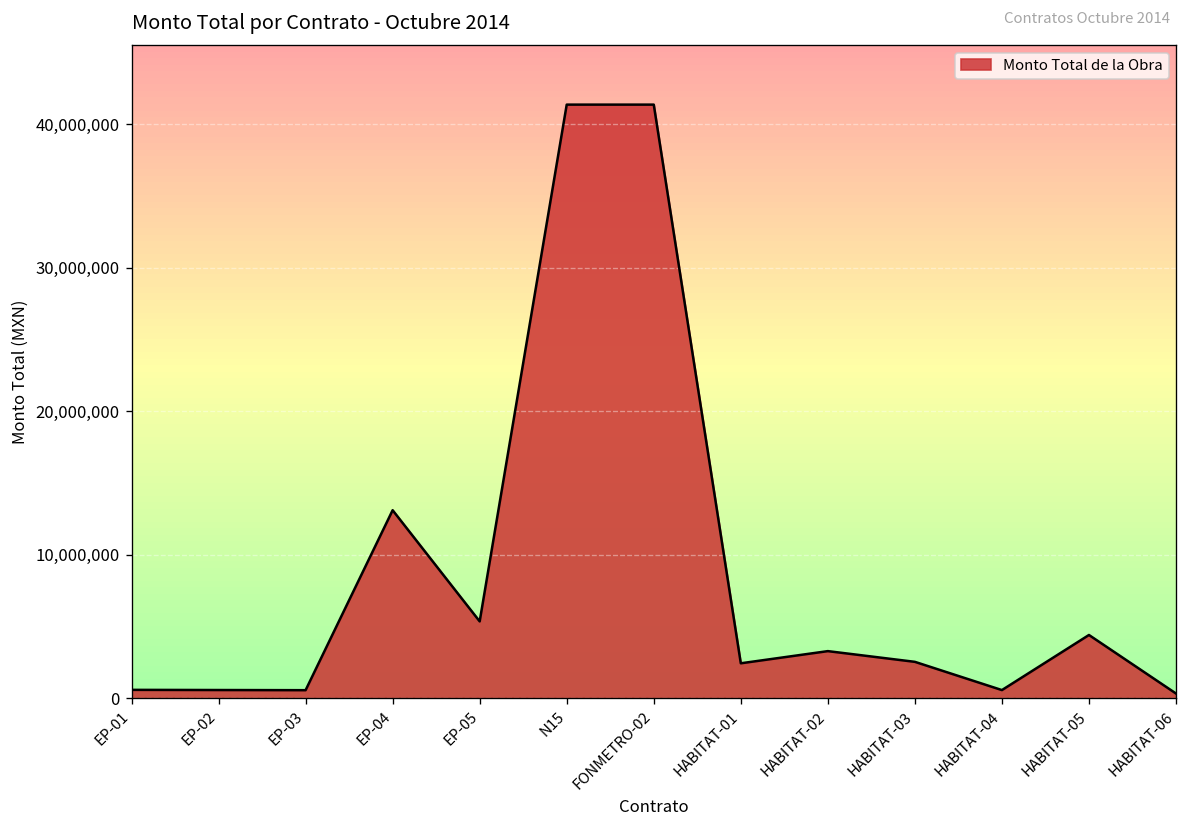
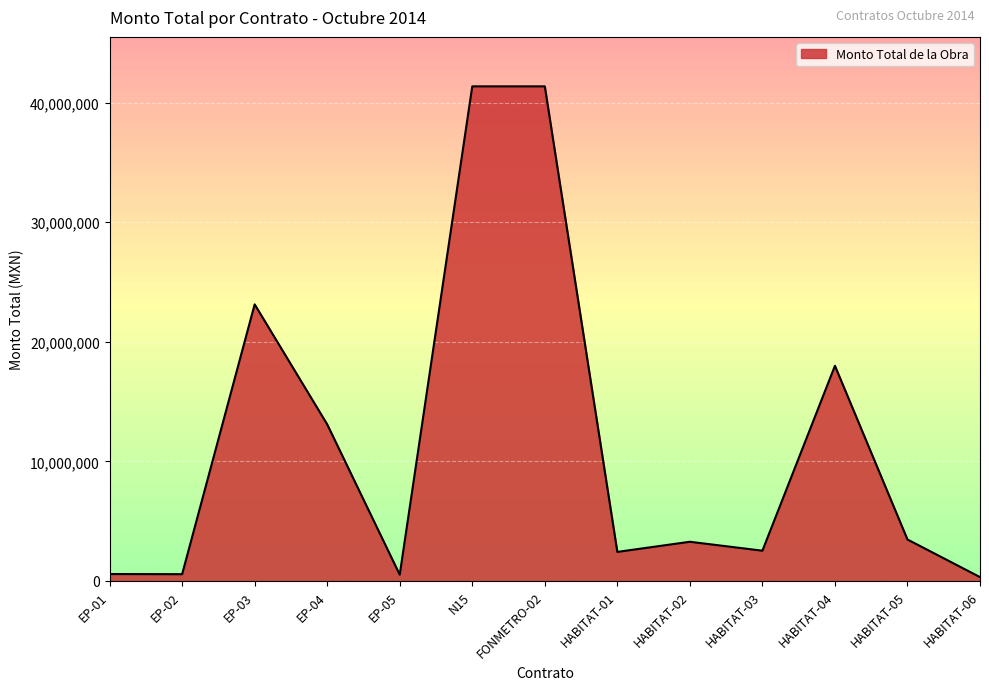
  {
    "EP-01": "600,000",
    "EP-02": "600,000",
-   "EP-03": "600,000",
+   "EP-03": "23,100,000",
    "EP-04": "13,100,000",
-   "EP-05": "5,300,000",
+   "EP-05": "500,000",
    "N15": "41,400,000",
    "FONMETRO-02": "41,400,000",
    "HABITAT-01": "2,400,000",
    "HABITAT-02": "3,300,000",
    "HABITAT-03": "2,500,000",
-   "HABITAT-04": "600,000",
-   "HABITAT-05": "4,400,000",
+   "HABITAT-04": "18,000,000",
+   "HABITAT-05": "3,500,000",
    "HABITAT-06": "300,000"
  }
